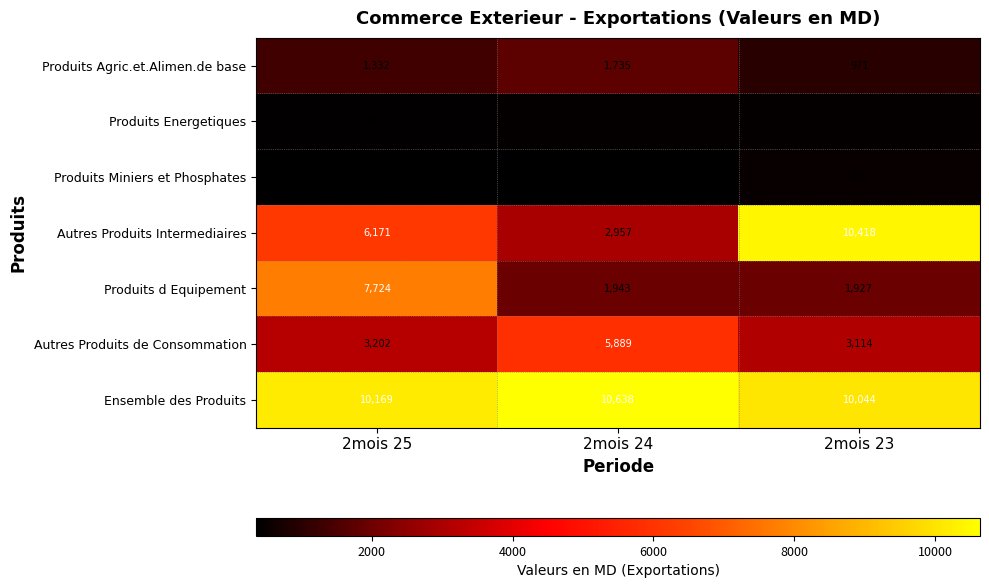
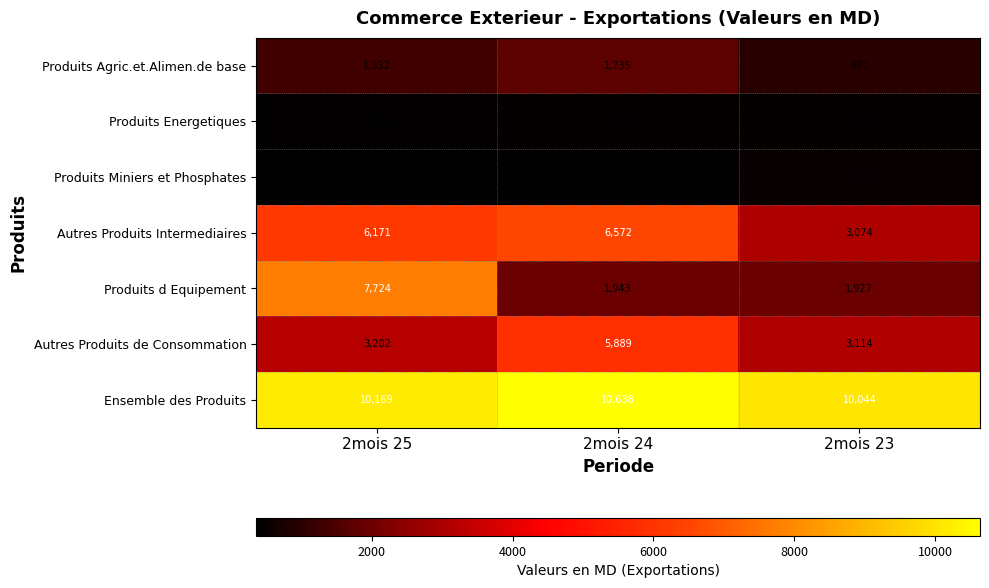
  {
    "Produits Agric.et.Alimen.de base": {
      "2mois 25": "1,332",
      "2mois 24": "1,735"
    },
    "Autres Produits Intermediaires": {
      "2mois 25": "6,171",
-     "2mois 24": "2,957",
-     "2mois 23": "10,418"
+     "2mois 24": "6,572",
+     "2mois 23": "3,074"
    },
    "Produits d Equipement": {
      "2mois 25": "7,724",
      "2mois 24": "1,943",
      "2mois 23": "1,927"
    },
    "Autres Produits de Consommation": {
      "2mois 25": "3,202",
      "2mois 24": "5,889",
      "2mois 23": "3,114"
    },
    "Ensemble des Produits": {
      "2mois 25": "10,169",
      "2mois 24": "10,638",
      "2mois 23": "10,044"
    }
  }
